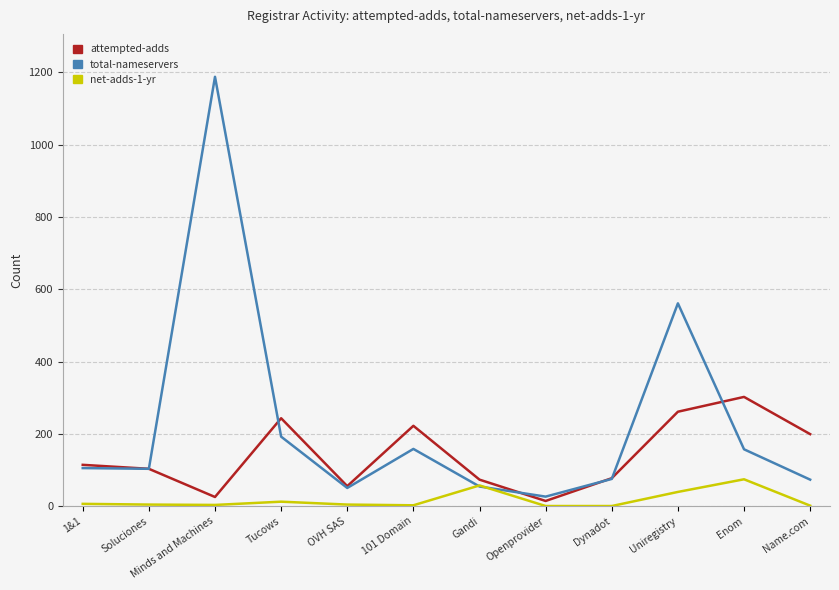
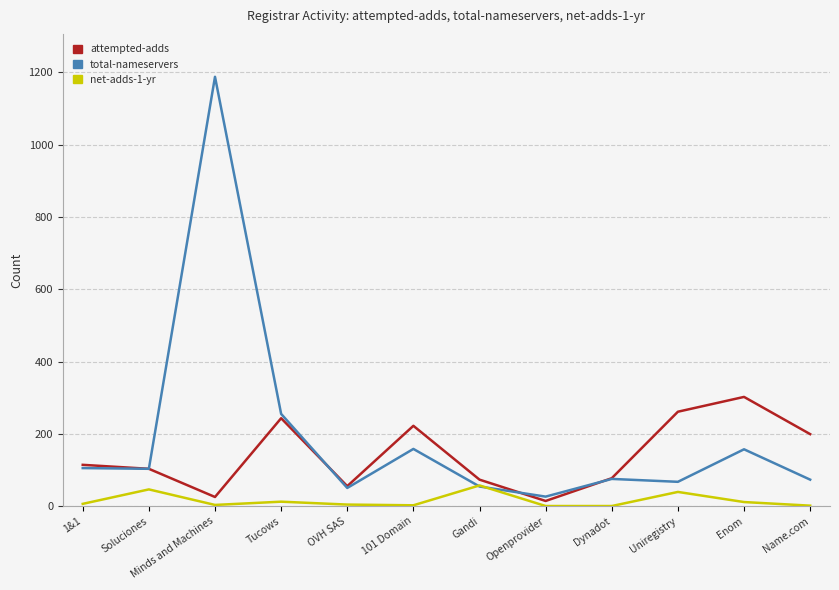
  {
    "attempted-adds": {
      "1&1": 110,
      "Minds and Machines": 30,
      "Tucows": 240,
      "101 Domain": 220,
      "Gandi": 70,
      "Openprovider": 10,
      "Uniregistry": 260,
      "Enom": 300,
      "Name.com": 200
    },
    "total-nameservers": {
      "1&1": 110,
      "Minds and Machines": 1190,
-     "Tucows": 190,
+     "Tucows": 260,
      "101 Domain": 160,
      "Openprovider": 30,
-     "Uniregistry": 560,
+     "Uniregistry": 70,
      "Enom": 160,
      "Name.com": 70
    },
    "net-adds-1-yr": {
      "1&1": 10,
-     "Soluciones": 0,
+     "Soluciones": 50,
      "Minds and Machines": 0,
      "Tucows": 10,
      "OVH SAS": 0,
      "101 Domain": 0,
      "Openprovider": 0,
      "Dynadot": 0,
      "Uniregistry": 40,
-     "Enom": 70,
+     "Enom": 10,
      "Name.com": 0
    }
  }
